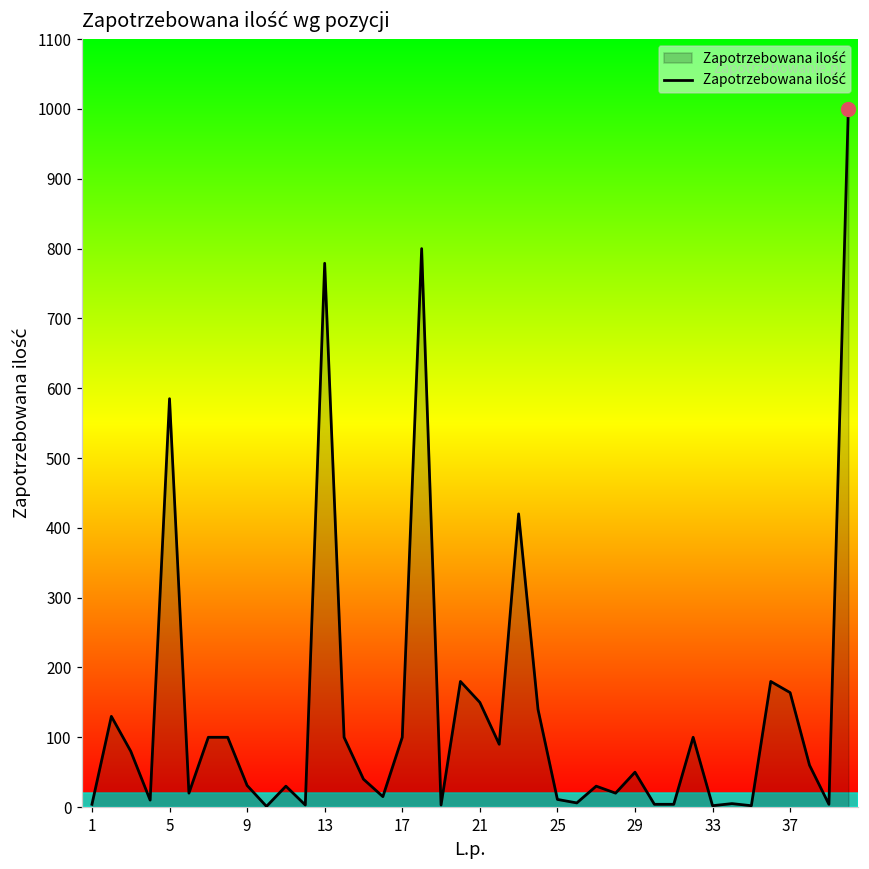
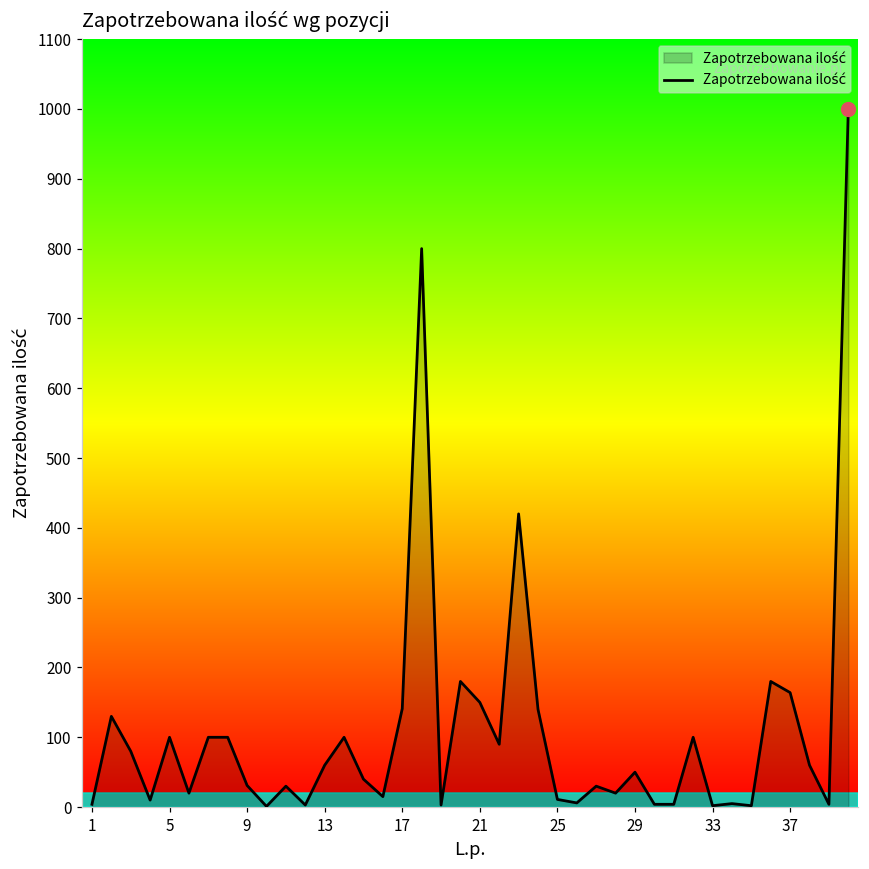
  {
    "Zapotrzebowana ilość": {
-     "5": 590,
+     "5": 100,
      "9": 30,
-     "13": 780,
-     "17": 100,
+     "13": 60,
+     "17": 140,
      "21": 150,
      "29": 50,
      "37": 160
    }
  }
